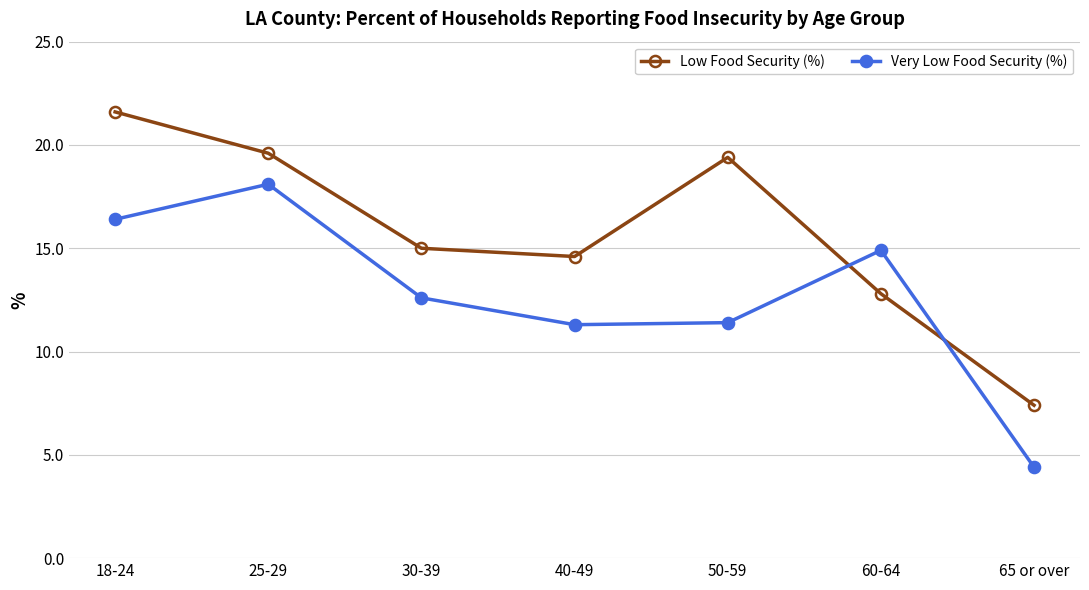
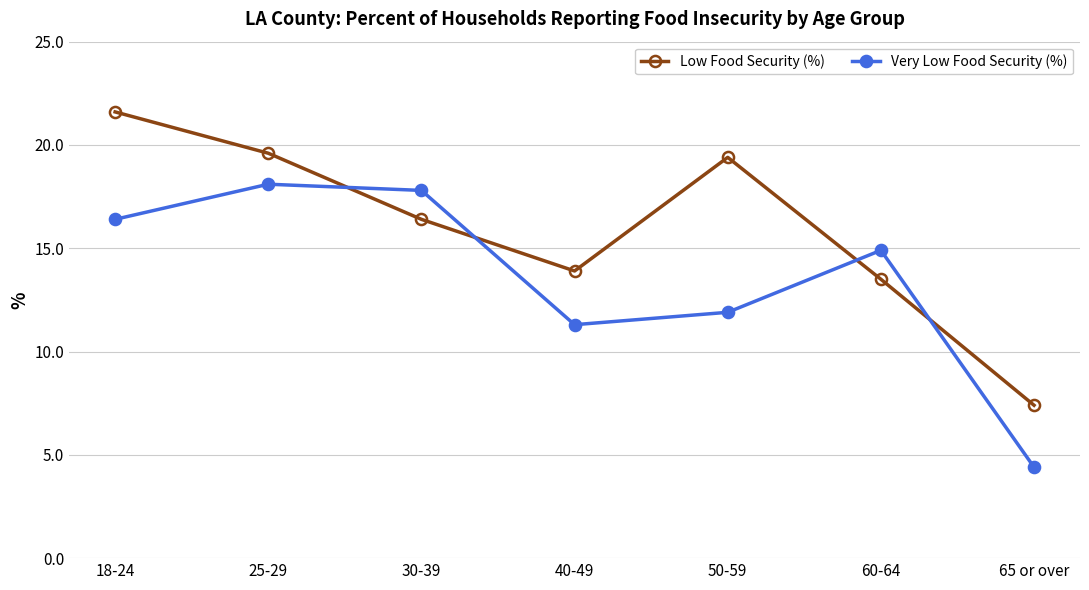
  {
    "Low Food Security (%)": {
      "18-24": 21.6,
      "25-29": 19.6,
-     "30-39": 15.0,
-     "40-49": 14.6,
+     "30-39": 16.4,
+     "40-49": 13.9,
      "50-59": 19.4,
-     "60-64": 12.8,
+     "60-64": 13.5,
      "65 or over": 7.4
    },
    "Very Low Food Security (%)": {
      "18-24": 16.4,
      "25-29": 18.1,
-     "30-39": 12.6,
+     "30-39": 17.8,
      "40-49": 11.3,
-     "50-59": 11.4,
+     "50-59": 11.9,
      "60-64": 14.9,
      "65 or over": 4.4
    }
  }
